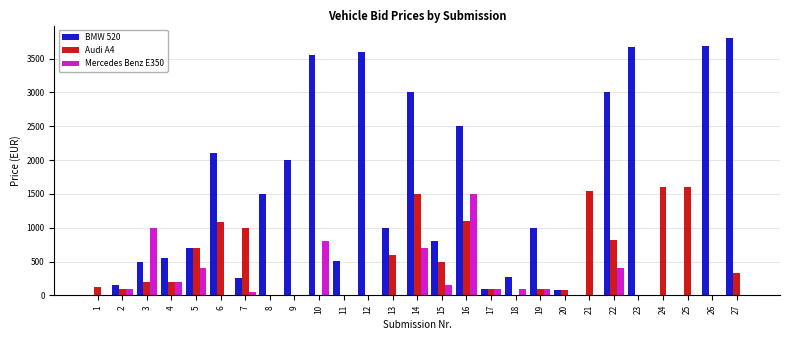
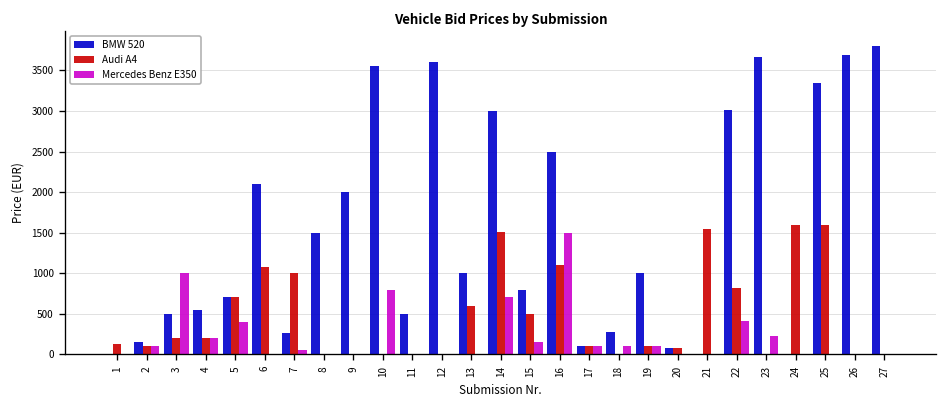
  {
    "BMW 520": {
      "1": 0,
      "2": 200,
      "3": 500,
      "4": 600,
      "5": 700,
      "6": 2100,
      "7": 300,
      "8": 1500,
      "9": 2000,
      "10": 3600,
      "11": 500,
      "12": 3600,
      "13": 1000,
      "14": 3000,
      "15": 800,
      "16": 2500,
      "17": 100,
      "18": 300,
      "19": 1000,
      "20": 100,
      "21": 0,
      "22": 3000,
      "23": 3700,
      "24": 0,
-     "25": 0,
+     "25": 3400,
      "26": 3700,
      "27": 3800
    },
    "Audi A4": {
      "1": 100,
      "2": 100,
      "3": 200,
      "4": 200,
      "5": 700,
      "6": 1100,
      "7": 1000,
      "8": 0,
      "9": 0,
      "10": 0,
      "11": 0,
      "12": 0,
      "13": 600,
      "14": 1500,
      "15": 500,
      "16": 1100,
      "17": 100,
      "18": 0,
      "19": 100,
      "20": 100,
      "21": 1600,
      "22": 800,
      "23": 0,
      "24": 1600,
      "25": 1600,
      "26": 0,
-     "27": 300
+     "27": 0
    },
    "Mercedes Benz E350": {
      "1": 0,
      "2": 100,
      "3": 1000,
      "4": 200,
      "5": 400,
      "6": 0,
      "7": 100,
      "8": 0,
      "9": 0,
      "10": 800,
      "11": 0,
      "12": 0,
      "13": 0,
      "14": 700,
      "15": 200,
      "16": 1500,
      "17": 100,
      "18": 100,
      "19": 100,
      "21": 0,
      "22": 400,
-     "23": 0,
+     "23": 200,
      "24": 0,
      "25": 0,
      "26": 0,
      "27": 0
    }
  }
